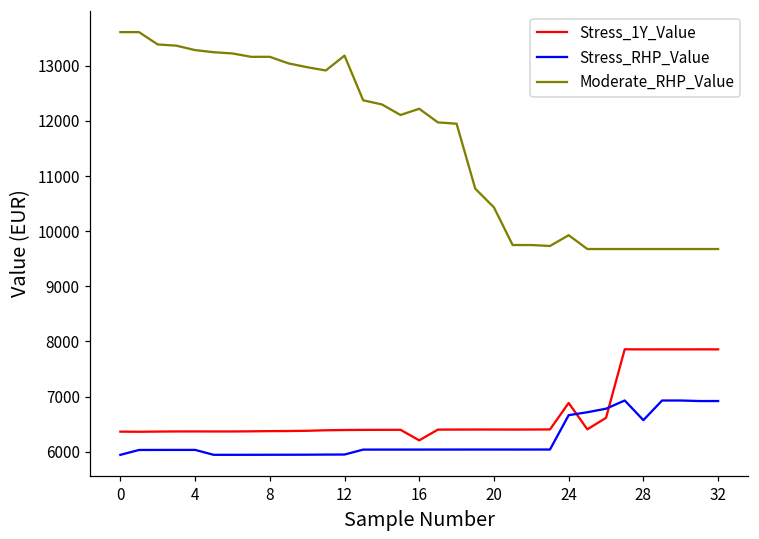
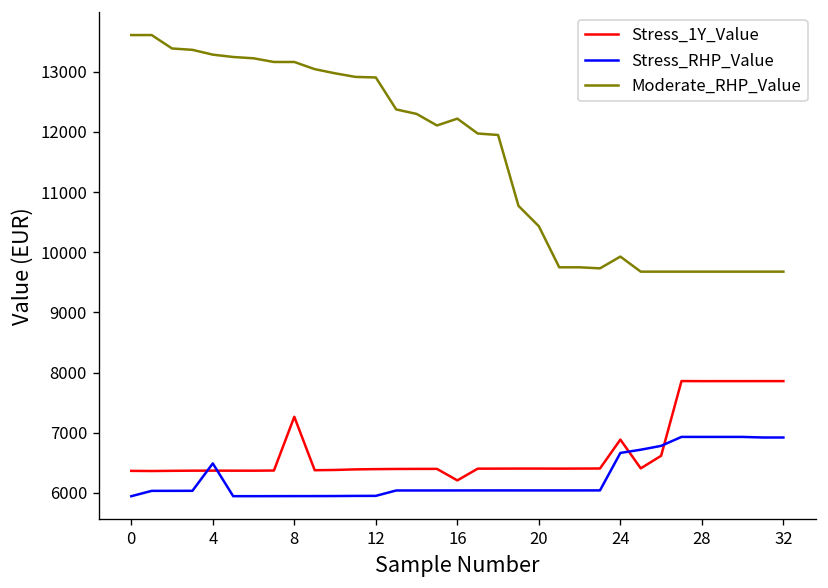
  {
    "Stress_1Y_Value": {
      "0": 6400,
      "4": 6400,
-     "8": 6400,
+     "8": 7300,
      "12": 6400,
      "16": 6200,
      "20": 6400,
      "24": 6900,
      "28": 7900,
      "32": 7900
    },
    "Stress_RHP_Value": {
      "0": 5900,
-     "4": 6000,
+     "4": 6500,
      "8": 5900,
      "12": 6000,
      "16": 6000,
      "20": 6000,
      "24": 6700,
-     "28": 6600,
+     "28": 6900,
      "32": 6900
    },
    "Moderate_RHP_Value": {
      "0": 13600,
      "4": 13300,
      "8": 13200,
-     "12": 13200,
+     "12": 12900,
      "16": 12200,
      "20": 10400,
      "24": 9900,
      "28": 9700,
      "32": 9700
    }
  }
